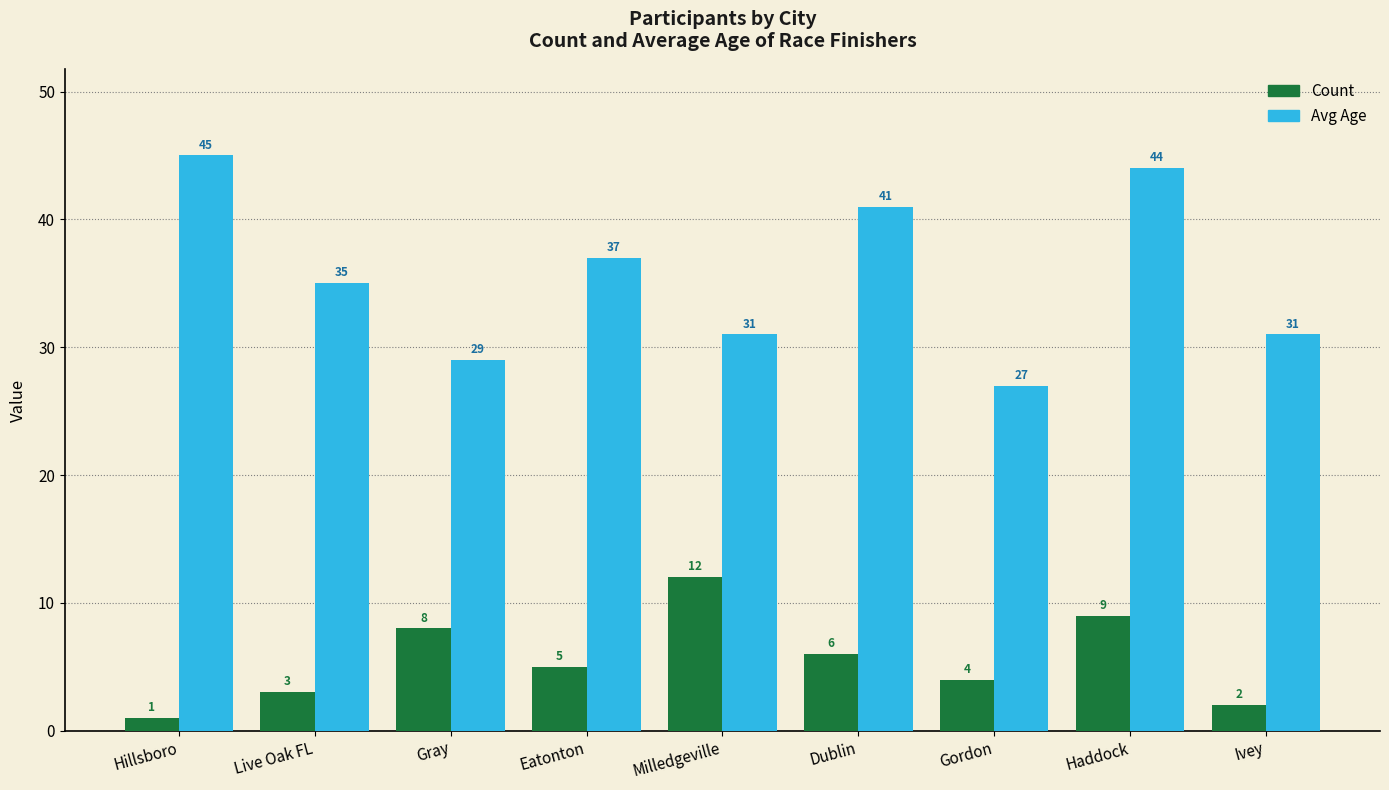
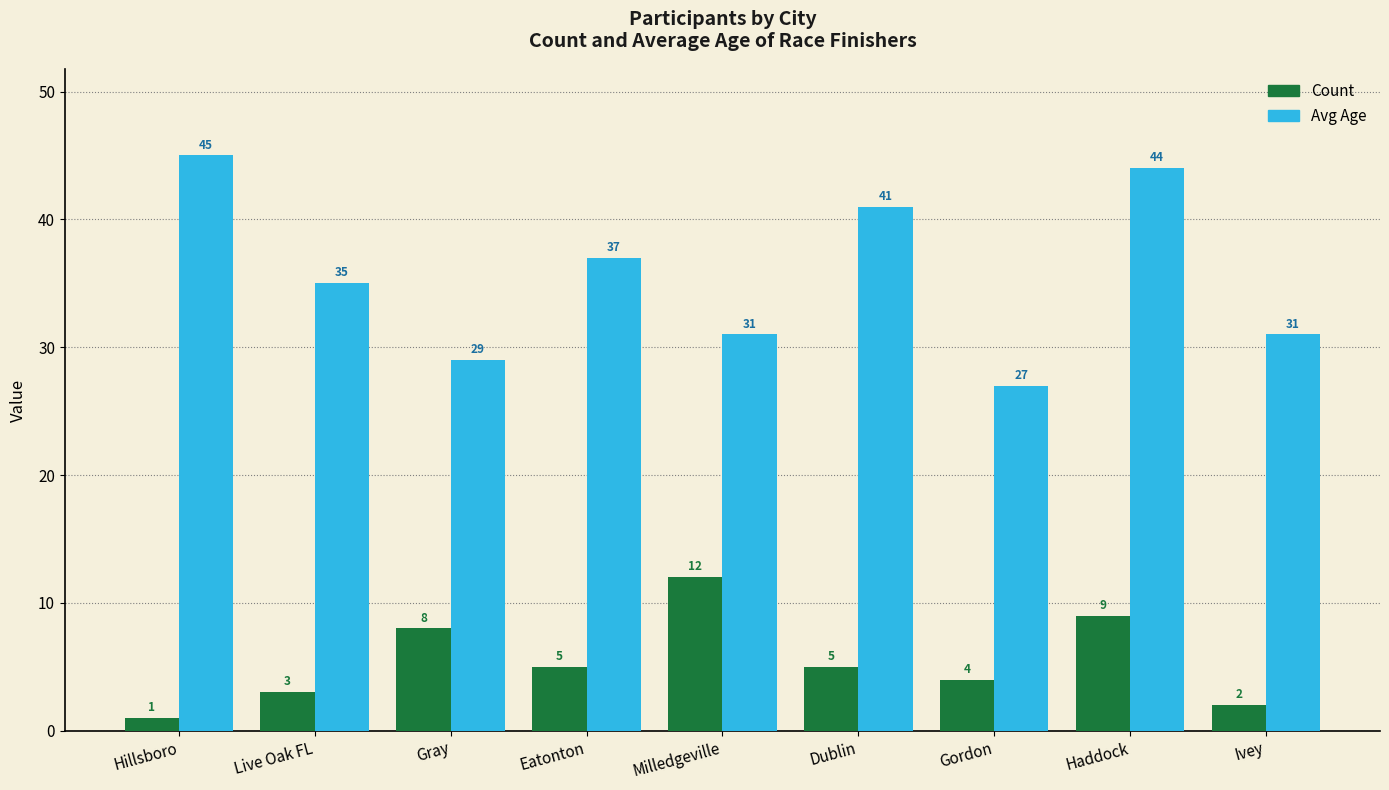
  {
    "Count": {
      "Hillsboro": 1,
      "Live Oak FL": 3,
      "Gray": 8,
      "Eatonton": 5,
      "Milledgeville": 12,
-     "Dublin": 6,
+     "Dublin": 5,
      "Gordon": 4,
      "Haddock": 9,
      "Ivey": 2
    },
    "Avg Age": {
      "Hillsboro": 45,
      "Live Oak FL": 35,
      "Gray": 29,
      "Eatonton": 37,
      "Milledgeville": 31,
      "Dublin": 41,
      "Gordon": 27,
      "Haddock": 44,
      "Ivey": 31
    }
  }
